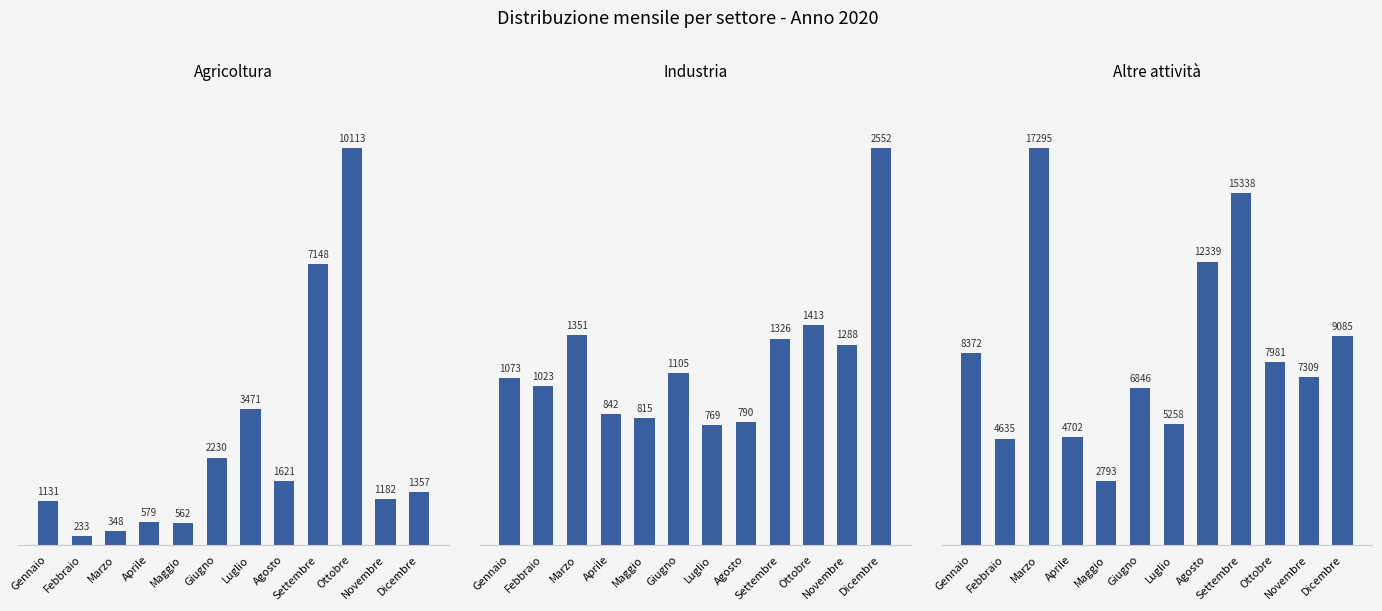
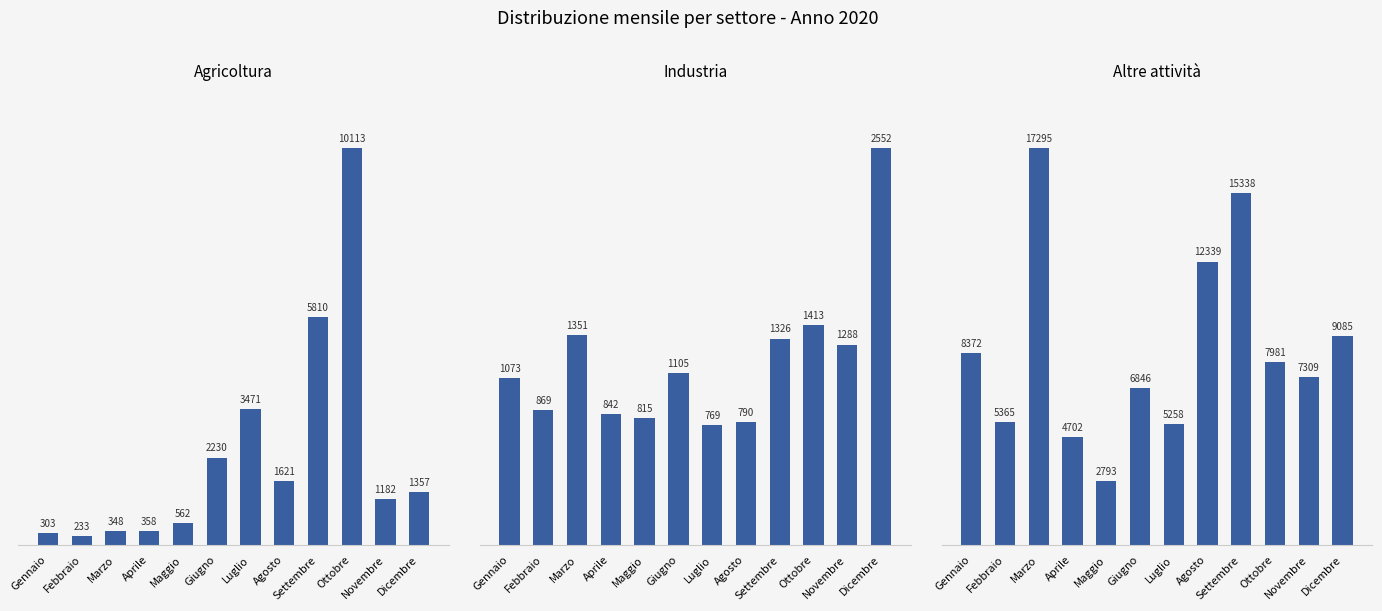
  {
    "Agricoltura": {
-     "Gennaio": 1131,
+     "Gennaio": 303,
      "Febbraio": 233,
      "Marzo": 348,
-     "Aprile": 579,
+     "Aprile": 358,
      "Maggio": 562,
      "Giugno": 2230,
      "Luglio": 3471,
      "Agosto": 1621,
-     "Settembre": 7148,
+     "Settembre": 5810,
      "Ottobre": 10113,
      "Novembre": 1182,
      "Dicembre": 1357
    },
    "Industria": {
      "Gennaio": 1073,
-     "Febbraio": 1023,
+     "Febbraio": 869,
      "Marzo": 1351,
      "Aprile": 842,
      "Maggio": 815,
      "Giugno": 1105,
      "Luglio": 769,
      "Agosto": 790,
      "Settembre": 1326,
      "Ottobre": 1413,
      "Novembre": 1288,
      "Dicembre": 2552
    },
    "Altre attività": {
      "Gennaio": 8372,
-     "Febbraio": 4635,
+     "Febbraio": 5365,
      "Marzo": 17295,
      "Aprile": 4702,
      "Maggio": 2793,
      "Giugno": 6846,
      "Luglio": 5258,
      "Agosto": 12339,
      "Settembre": 15338,
      "Ottobre": 7981,
      "Novembre": 7309,
      "Dicembre": 9085
    }
  }
